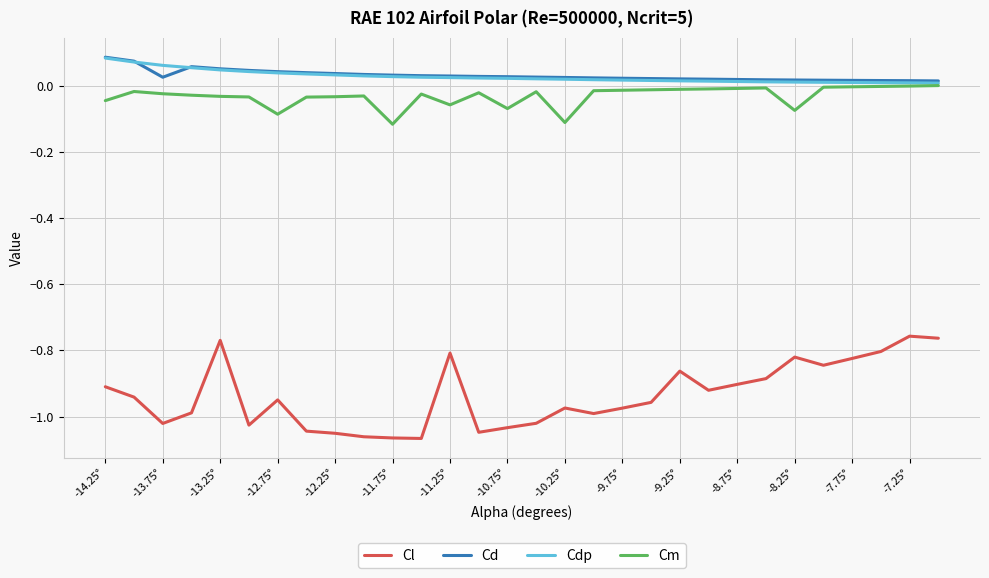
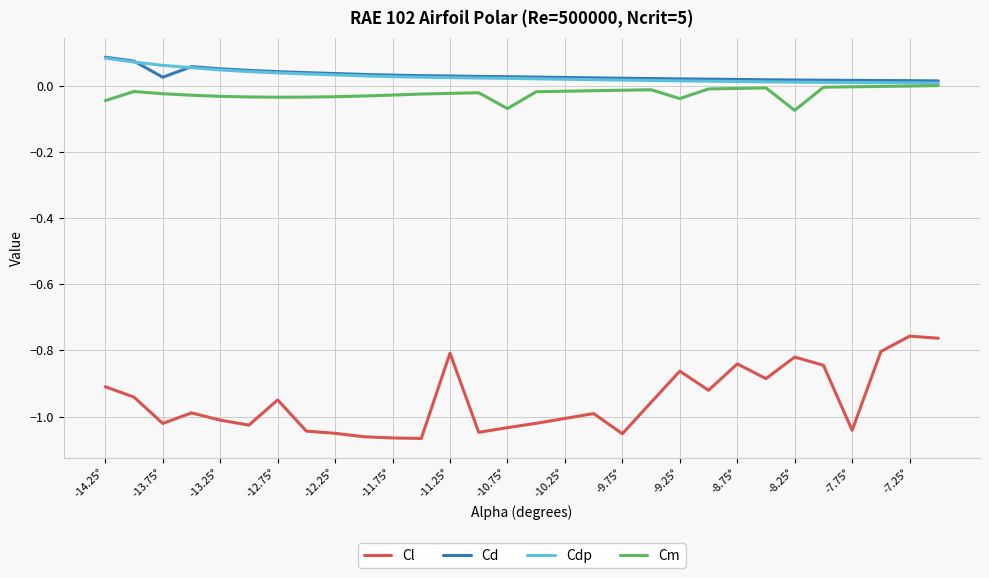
  {
    "Cl": {
      "-14.25°": -0.91,
      "-13.75°": -1.02,
-     "-13.25°": -0.77,
+     "-13.25°": -1.01,
      "-12.75°": -0.95,
      "-12.25°": -1.05,
      "-11.75°": -1.06,
      "-11.25°": -0.81,
      "-10.75°": -1.03,
-     "-10.25°": -0.97,
-     "-9.75°": -0.97,
+     "-10.25°": -1.01,
+     "-9.75°": -1.05,
      "-9.25°": -0.86,
-     "-8.75°": -0.90,
+     "-8.75°": -0.84,
      "-8.25°": -0.82,
-     "-7.75°": -0.82,
+     "-7.75°": -1.04,
      "-7.25°": -0.76
    },
    "Cd": {
      "-13.75°": 0.03
    },
    "Cdp": {
      "-13.75°": 0.06
    },
    "Cm": {
      "-14.25°": -0.05,
      "-13.75°": -0.02,
      "-13.25°": -0.03,
-     "-12.75°": -0.09,
+     "-12.75°": -0.04,
      "-12.25°": -0.03,
-     "-11.75°": -0.12,
-     "-11.25°": -0.06,
+     "-11.75°": -0.03,
+     "-11.25°": -0.02,
      "-10.75°": -0.07,
-     "-10.25°": -0.11,
+     "-10.25°": -0.02,
      "-9.75°": -0.01,
-     "-9.25°": -0.01,
+     "-9.25°": -0.04,
      "-8.75°": -0.01,
      "-8.25°": -0.08,
      "-7.75°": 0.00,
      "-7.25°": 0.00
    }
  }
